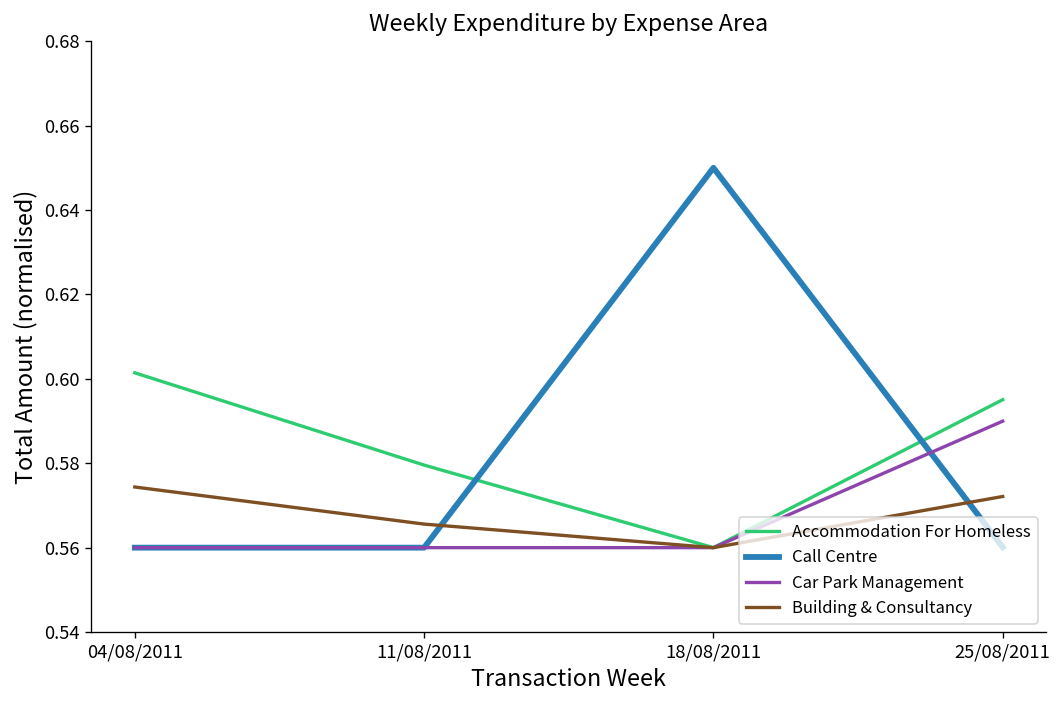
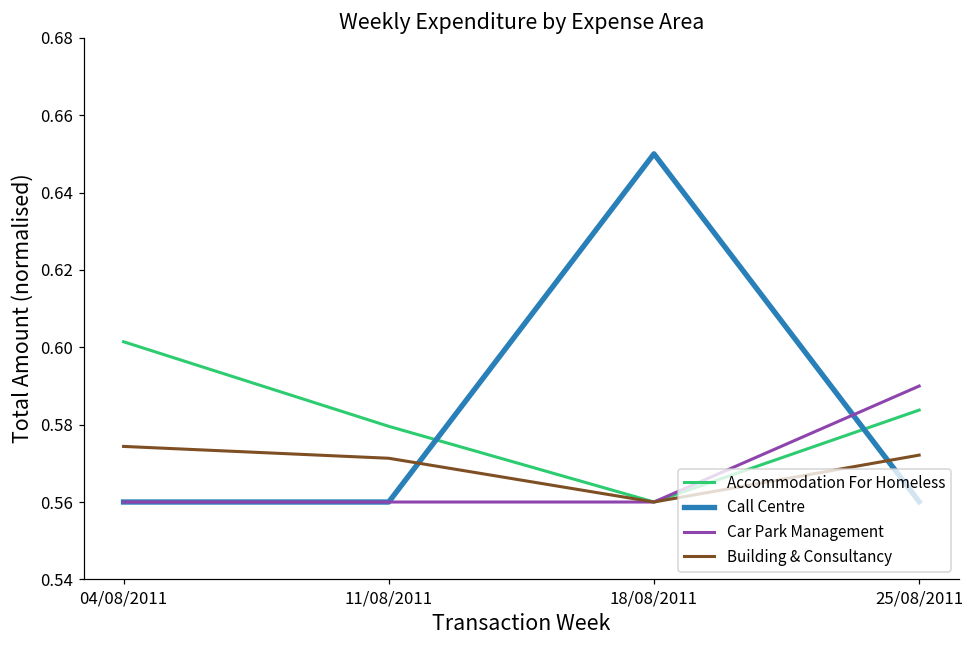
  {
    "Accommodation For Homeless": {
      "04/08/2011": 0.601,
      "11/08/2011": 0.580,
-     "25/08/2011": 0.595
+     "25/08/2011": 0.584
    },
    "Call Centre": {
      "18/08/2011": 0.650
    },
    "Car Park Management": {
      "25/08/2011": 0.590
    },
    "Building & Consultancy": {
      "04/08/2011": 0.574,
-     "11/08/2011": 0.566,
+     "11/08/2011": 0.571,
      "25/08/2011": 0.572
    }
  }
